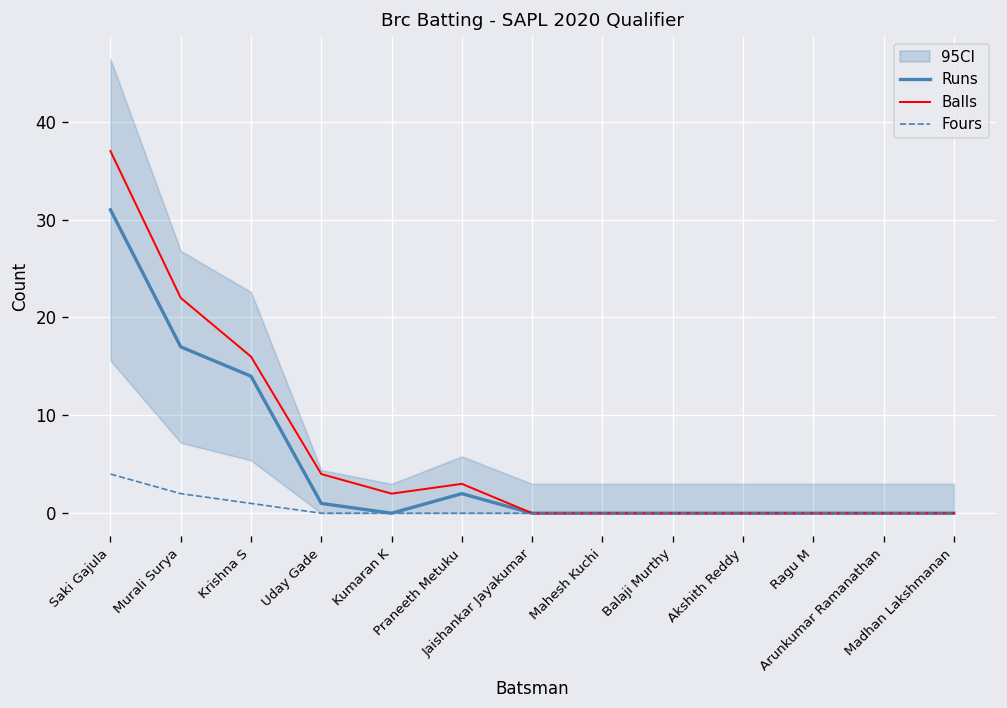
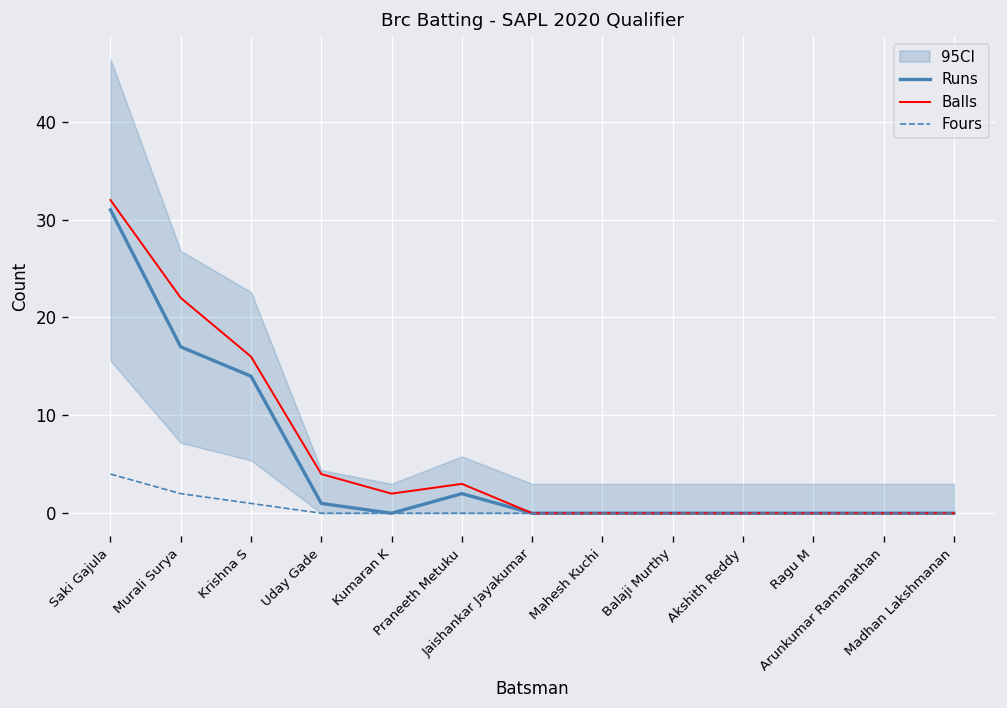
  {
    "Balls": {
-     "Saki Gajula": 37,
+     "Saki Gajula": 32,
      "Murali Surya": 22,
      "Krishna S": 16,
      "Uday Gade": 4,
      "Kumaran K": 2,
      "Praneeth Metuku": 3
    }
  }
